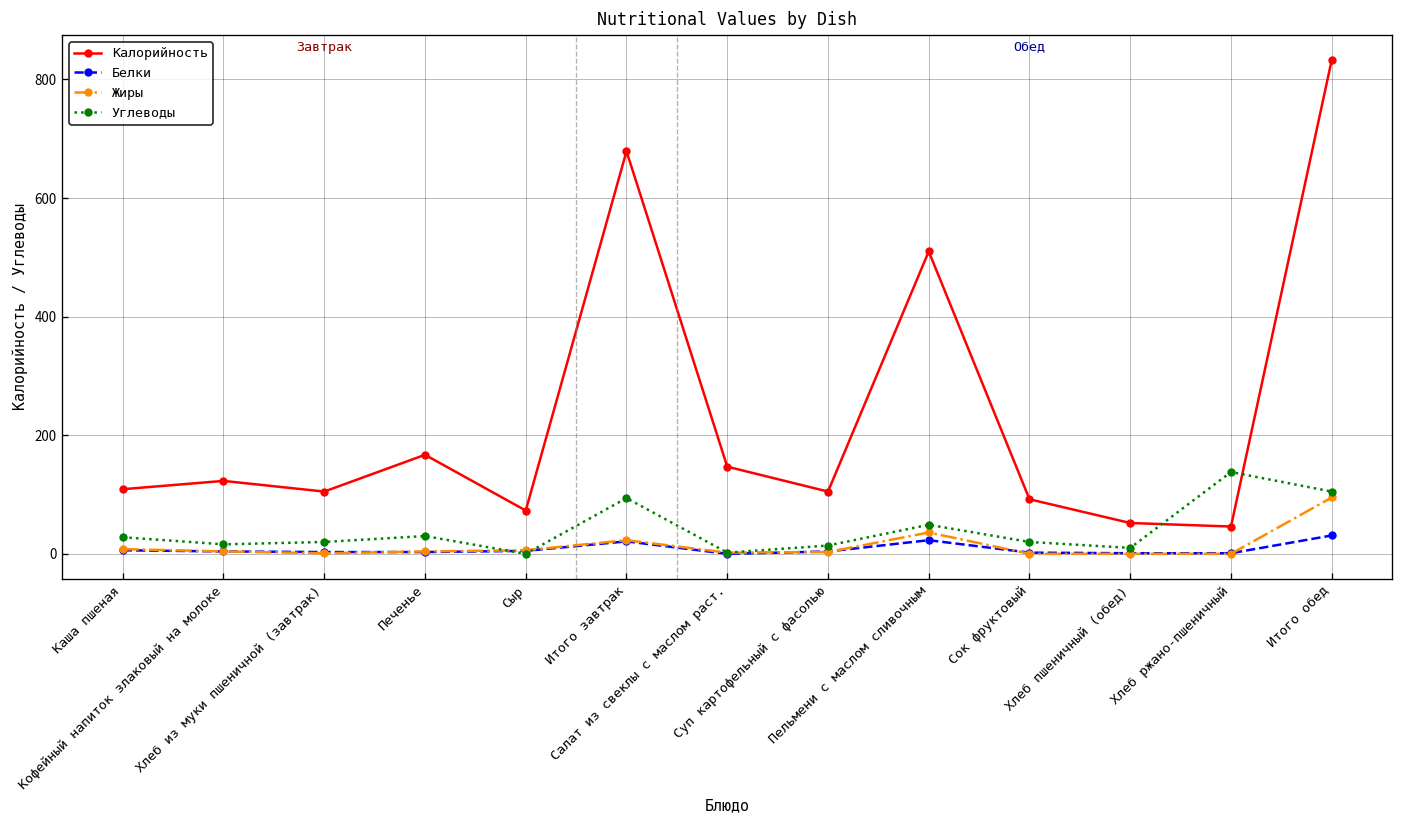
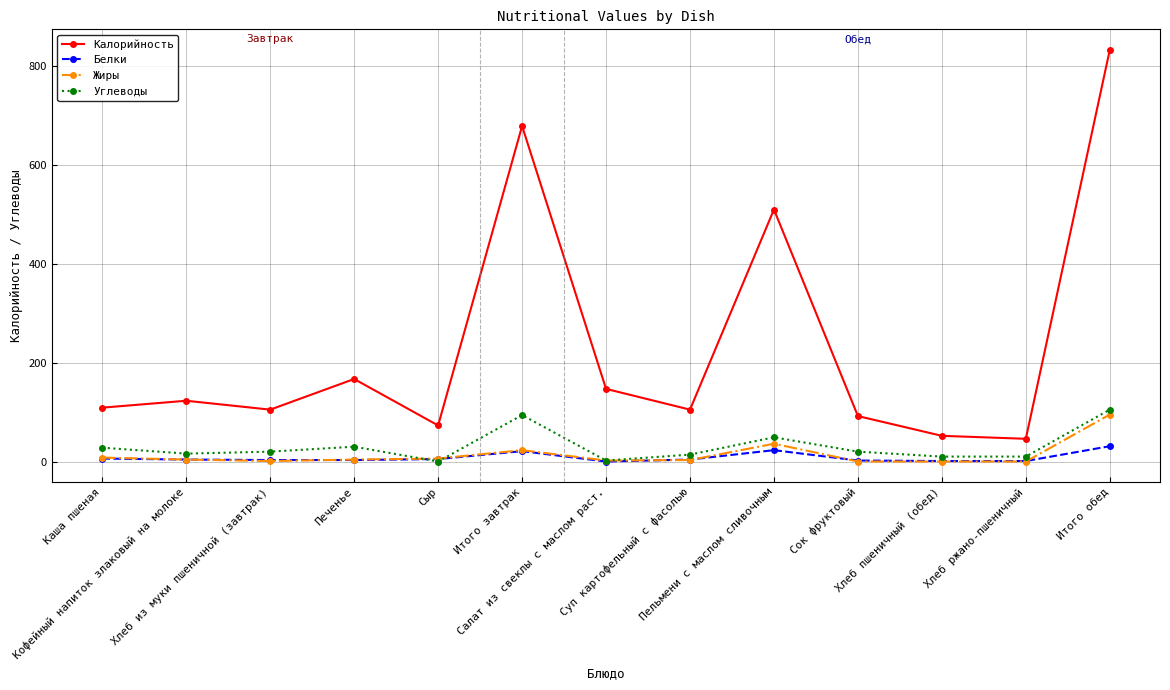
  {
    "Калорийность": {
      "Каша пшеная": 110,
      "Кофейный напиток злаковый на молоке": 120,
      "Хлеб из муки пшеничной (завтрак)": 110,
      "Печенье": 170,
      "Сыр": 70,
      "Итого завтрак": 680,
      "Салат из свеклы с маслом раст.": 150,
      "Суп картофельный с фасолью": 110,
      "Пельмени с маслом сливочным": 510,
      "Сок фруктовый": 90,
      "Хлеб пшеничный (обед)": 50,
      "Хлеб ржано-пшеничный": 50,
      "Итого обед": 830
    },
    "Белки": {
      "Пельмени с маслом сливочным": 20,
      "Итого обед": 30
    },
    "Жиры": {
      "Пельмени с маслом сливочным": 40,
      "Итого обед": 100
    },
    "Углеводы": {
      "Каша пшеная": 30,
      "Кофейный напиток злаковый на молоке": 20,
      "Хлеб из муки пшеничной (завтрак)": 20,
      "Печенье": 30,
      "Итого завтрак": 90,
      "Суп картофельный с фасолью": 10,
      "Пельмени с маслом сливочным": 50,
      "Сок фруктовый": 20,
      "Хлеб пшеничный (обед)": 10,
-     "Хлеб ржано-пшеничный": 140,
+     "Хлеб ржано-пшеничный": 10,
      "Итого обед": 110
    }
  }
